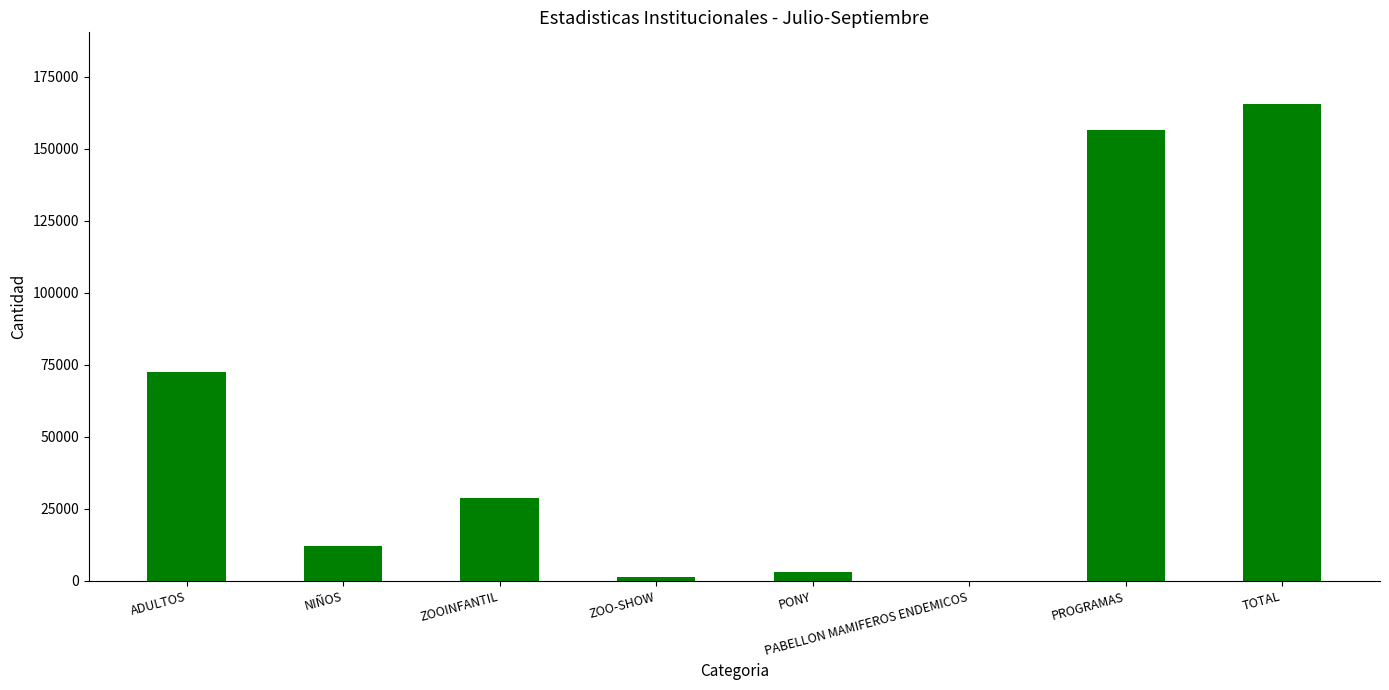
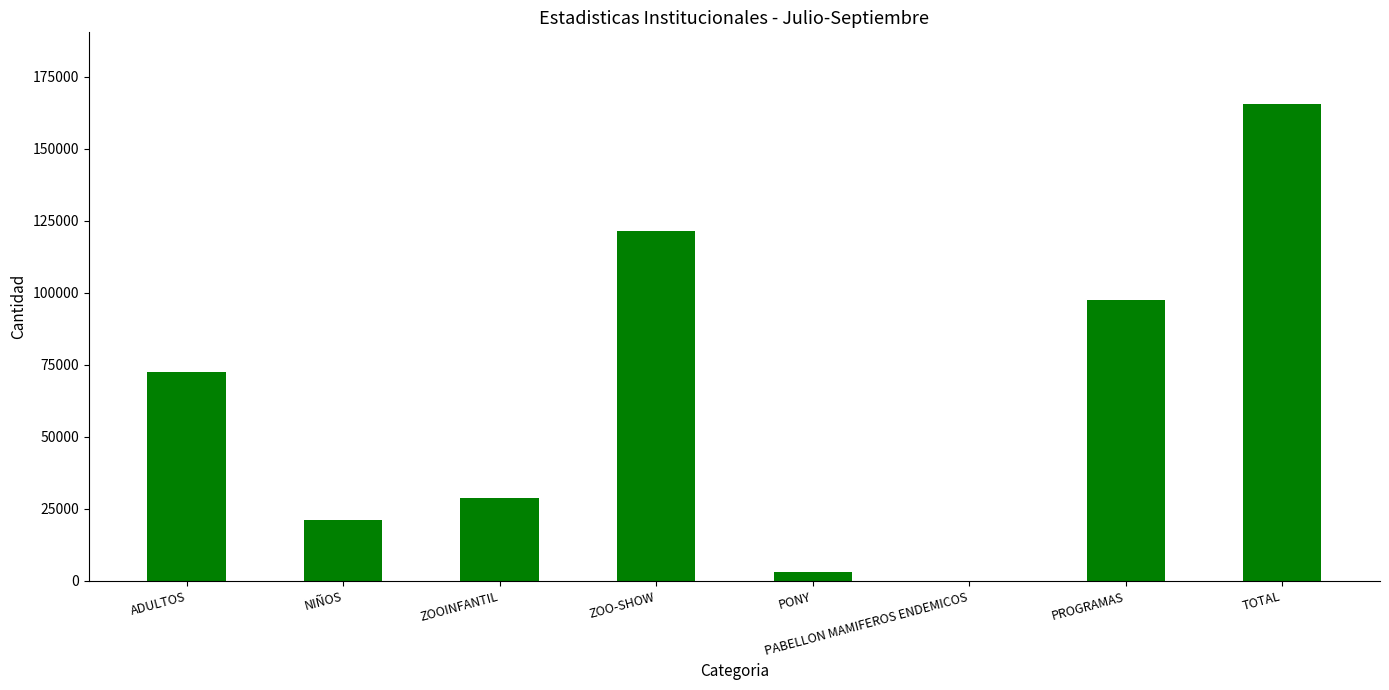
  {
    "ADULTOS": 72000,
-   "NIÑOS": 12000,
+   "NIÑOS": 21000,
    "ZOOINFANTIL": 29000,
-   "ZOO-SHOW": 1000,
+   "ZOO-SHOW": 121000,
    "PONY": 3000,
-   "PROGRAMAS": 156000,
+   "PROGRAMAS": 97000,
    "TOTAL": 166000
  }
